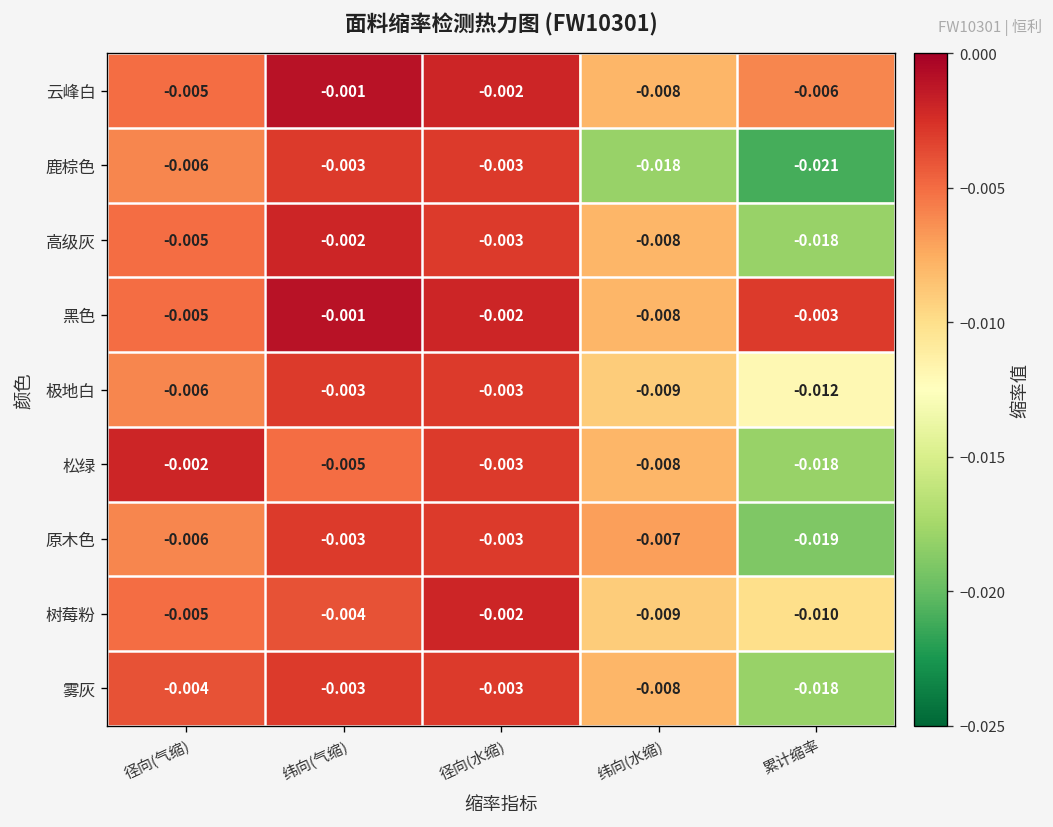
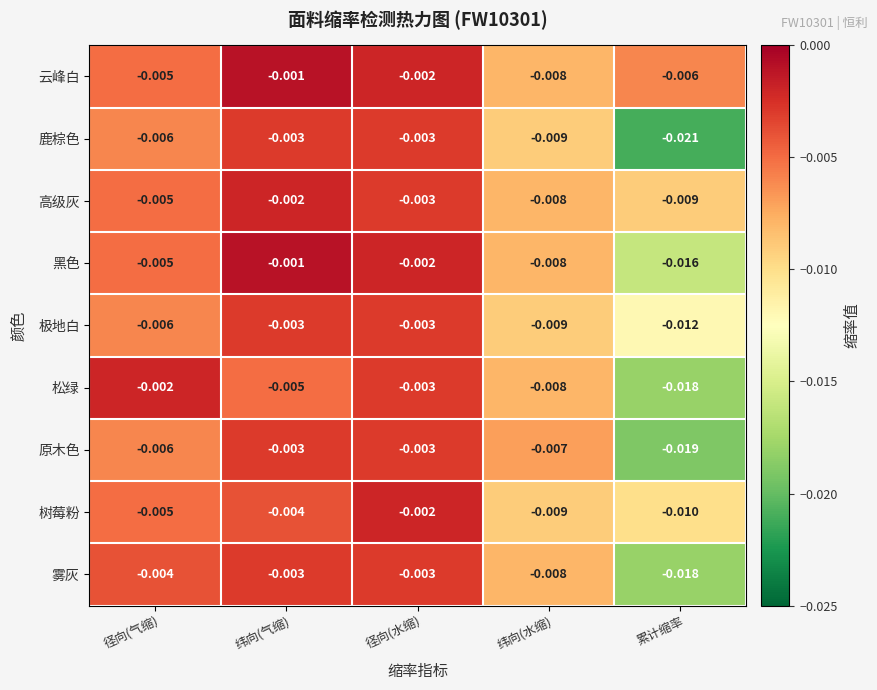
  {
    "云峰白": {
      "径向(气缩)": -0.005,
      "纬向(气缩)": -0.001,
      "径向(水缩)": -0.002,
      "纬向(水缩)": -0.008,
      "累计缩率": -0.006
    },
    "鹿棕色": {
      "径向(气缩)": -0.006,
      "纬向(气缩)": -0.003,
      "径向(水缩)": -0.003,
-     "纬向(水缩)": -0.018,
+     "纬向(水缩)": -0.009,
      "累计缩率": -0.021
    },
    "高级灰": {
      "径向(气缩)": -0.005,
      "纬向(气缩)": -0.002,
      "径向(水缩)": -0.003,
      "纬向(水缩)": -0.008,
-     "累计缩率": -0.018
+     "累计缩率": -0.009
    },
    "黑色": {
      "径向(气缩)": -0.005,
      "纬向(气缩)": -0.001,
      "径向(水缩)": -0.002,
      "纬向(水缩)": -0.008,
-     "累计缩率": -0.003
+     "累计缩率": -0.016
    },
    "极地白": {
      "径向(气缩)": -0.006,
      "纬向(气缩)": -0.003,
      "径向(水缩)": -0.003,
      "纬向(水缩)": -0.009,
      "累计缩率": -0.012
    },
    "松绿": {
      "径向(气缩)": -0.002,
      "纬向(气缩)": -0.005,
      "径向(水缩)": -0.003,
      "纬向(水缩)": -0.008,
      "累计缩率": -0.018
    },
    "原木色": {
      "径向(气缩)": -0.006,
      "纬向(气缩)": -0.003,
      "径向(水缩)": -0.003,
      "纬向(水缩)": -0.007,
      "累计缩率": -0.019
    },
    "树莓粉": {
      "径向(气缩)": -0.005,
      "纬向(气缩)": -0.004,
      "径向(水缩)": -0.002,
      "纬向(水缩)": -0.009,
      "累计缩率": -0.010
    },
    "雾灰": {
      "径向(气缩)": -0.004,
      "纬向(气缩)": -0.003,
      "径向(水缩)": -0.003,
      "纬向(水缩)": -0.008,
      "累计缩率": -0.018
    }
  }
